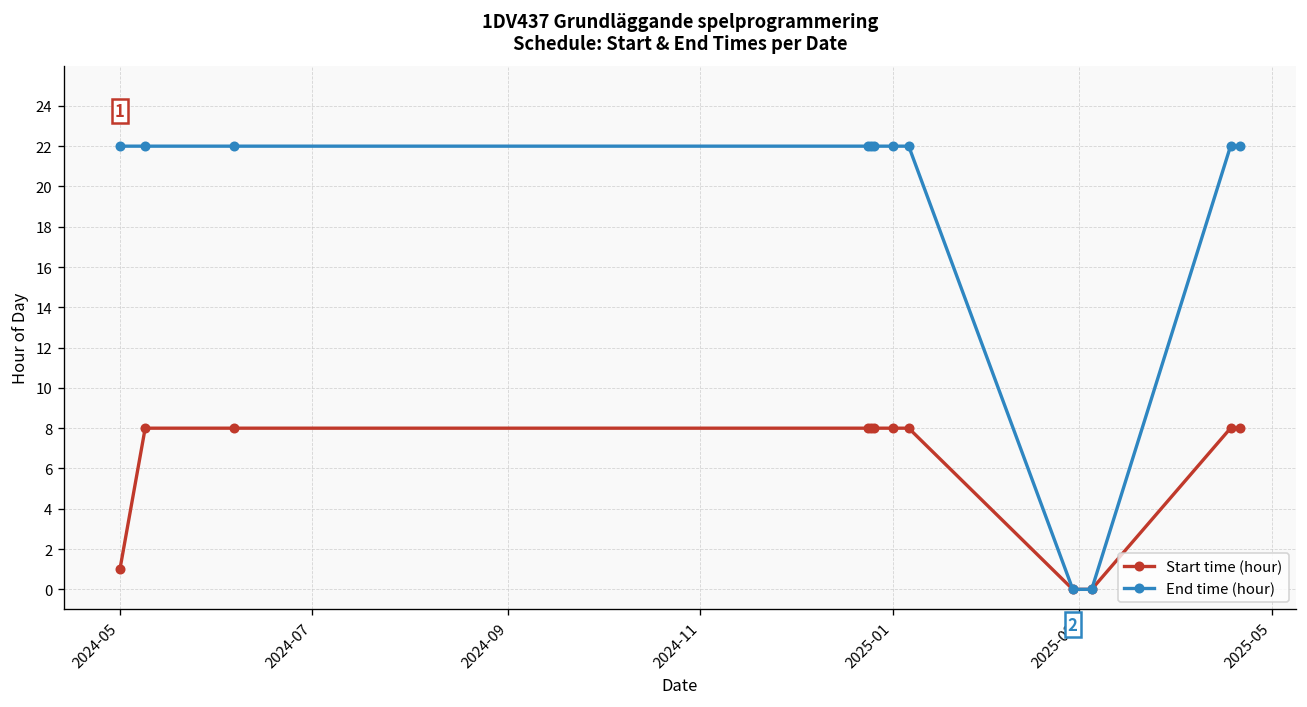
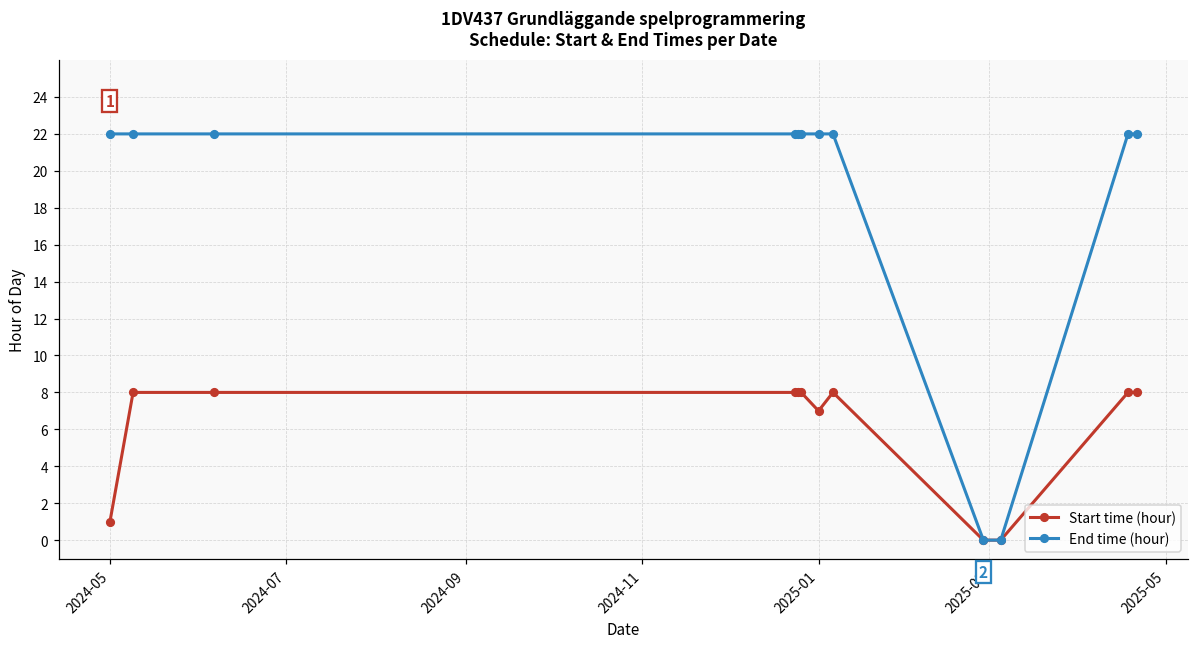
  {
    "Start time (hour)": {
      "2024-05": 1,
-     "2025-01": 8
+     "2025-01": 7
    },
    "End time (hour)": {
      "2025-01": 22
    }
  }
